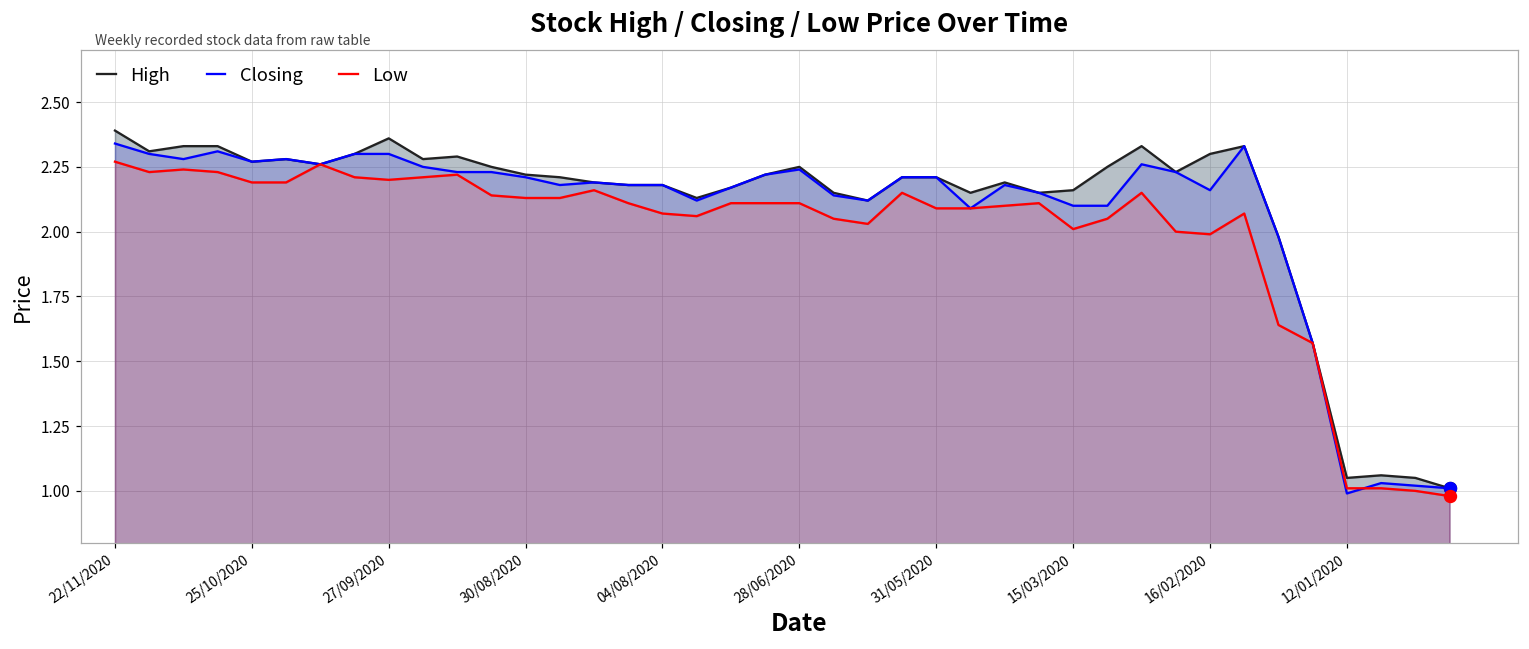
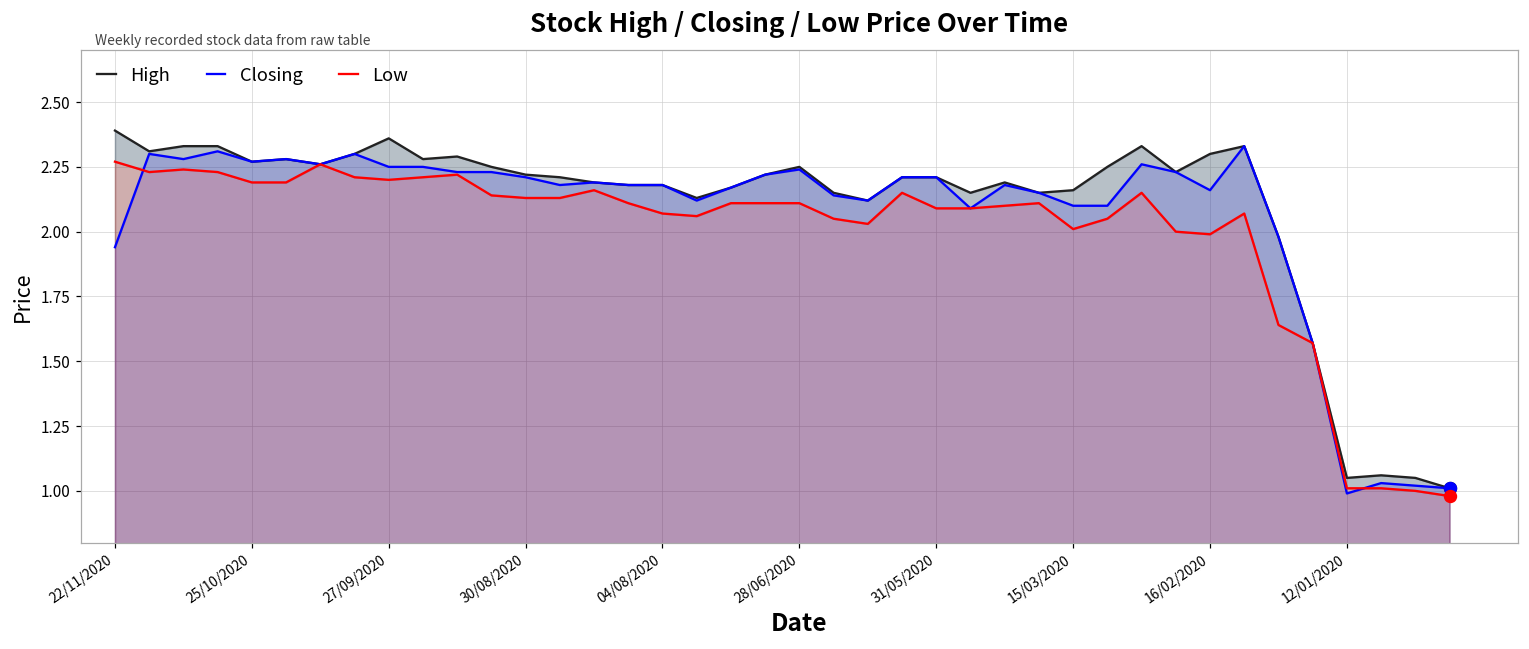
  {
    "Closing": {
-     "22/11/2020": 2.34,
-     "27/09/2020": 2.30,
+     "22/11/2020": 1.94,
+     "27/09/2020": 2.25,
      "15/03/2020": 2.10,
      "16/02/2020": 2.16,
      "12/01/2020": 0.99
    }
  }
